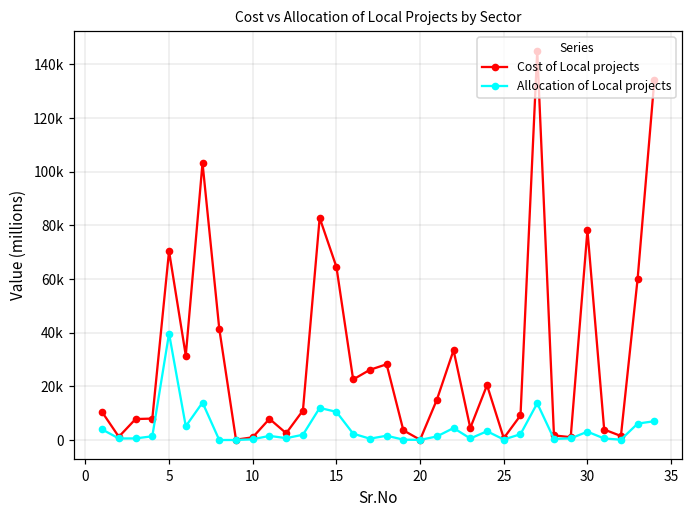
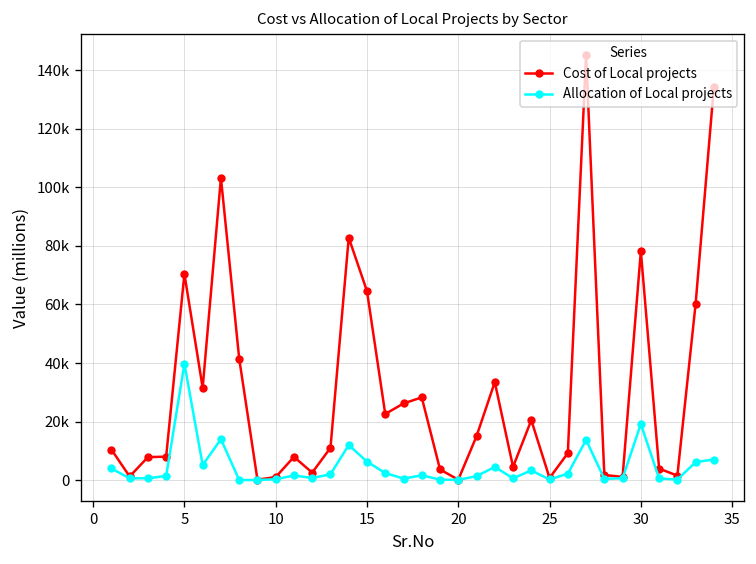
  {
    "Cost of Local projects": {
      "5": 70000,
      "15": 65000,
      "30": 78000
    },
    "Allocation of Local projects": {
      "5": 40000,
-     "15": 11000,
-     "30": 3000
+     "15": 6000,
+     "30": 19000
    }
  }
